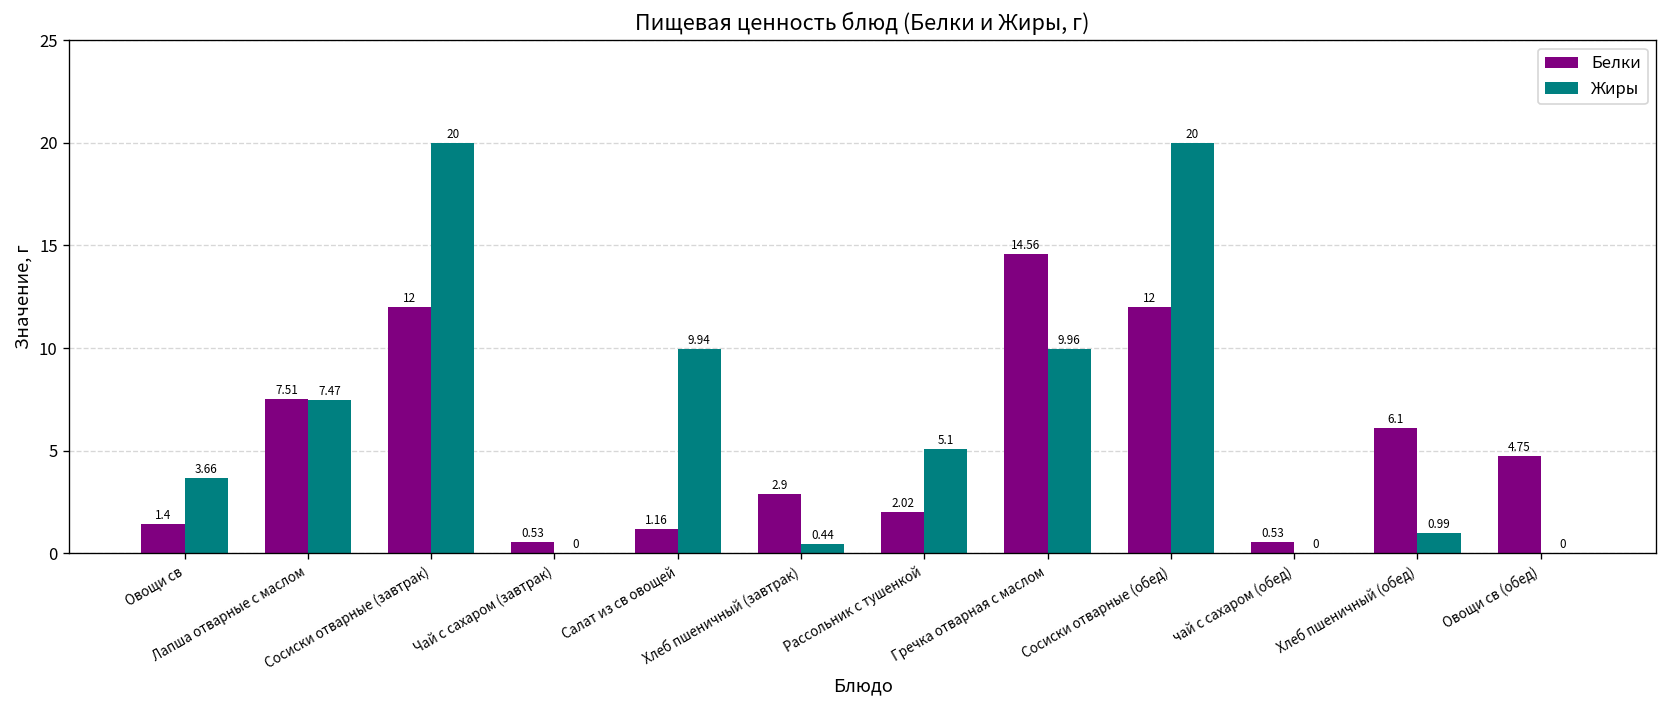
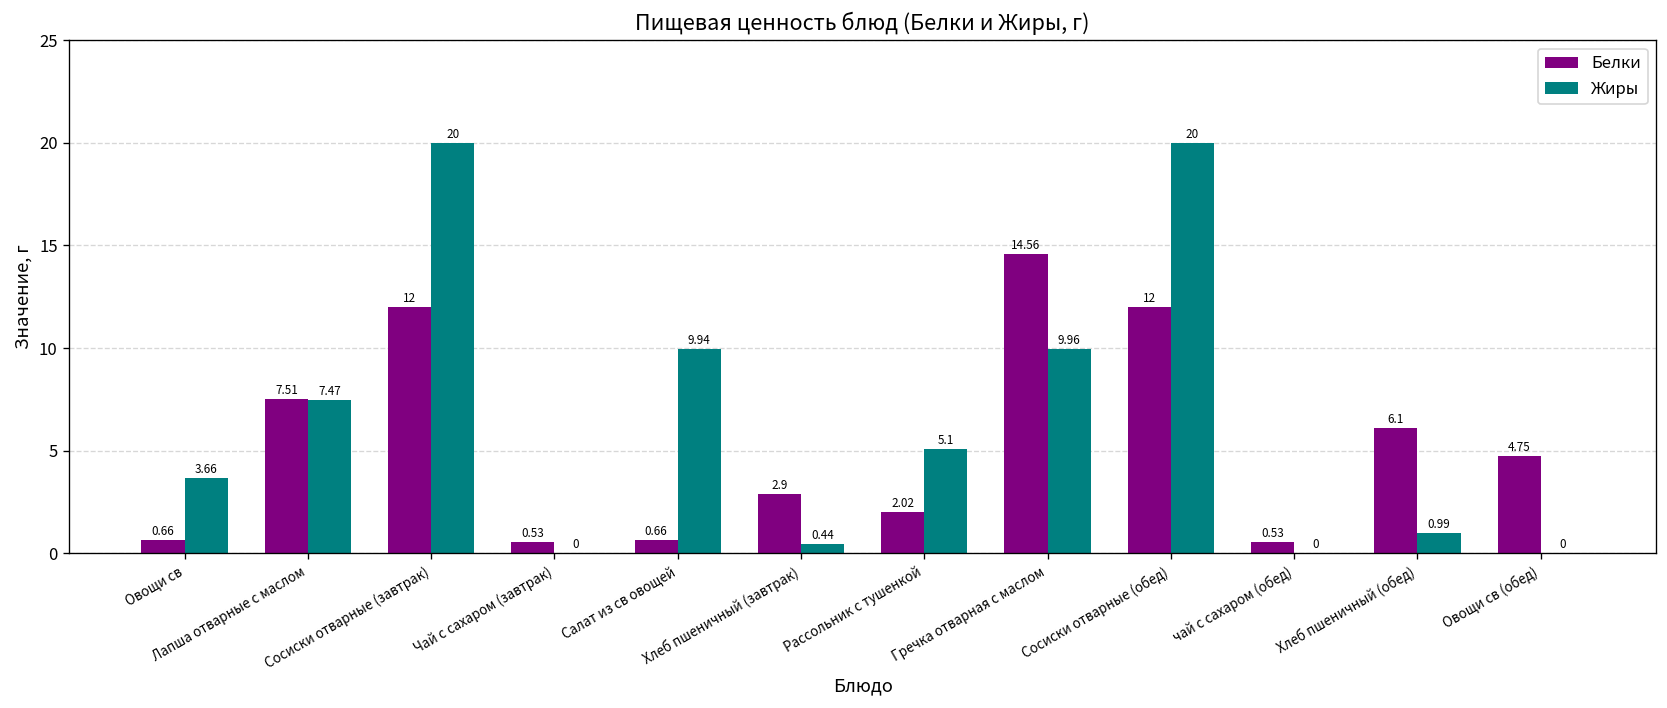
  {
    "Белки": {
-     "Овощи св": 1.4,
+     "Овощи св": 0.66,
      "Лапша отварные с маслом": 7.51,
      "Сосиски отварные (завтрак)": 12,
      "Чай с сахаром (завтрак)": 0.53,
-     "Салат из св овощей": 1.16,
+     "Салат из св овощей": 0.66,
      "Хлеб пшеничный (завтрак)": 2.9,
      "Рассольник с тушенкой": 2.02,
      "Гречка отварная с маслом": 14.56,
      "Сосиски отварные (обед)": 12,
      "чай с сахаром (обед)": 0.53,
      "Хлеб пшеничный (обед)": 6.1,
      "Овощи св (обед)": 4.75
    },
    "Жиры": {
      "Овощи св": 3.66,
      "Лапша отварные с маслом": 7.47,
      "Сосиски отварные (завтрак)": 20,
      "Чай с сахаром (завтрак)": 0,
      "Салат из св овощей": 9.94,
      "Хлеб пшеничный (завтрак)": 0.44,
      "Рассольник с тушенкой": 5.1,
      "Гречка отварная с маслом": 9.96,
      "Сосиски отварные (обед)": 20,
      "чай с сахаром (обед)": 0,
      "Хлеб пшеничный (обед)": 0.99,
      "Овощи св (обед)": 0
    }
  }
